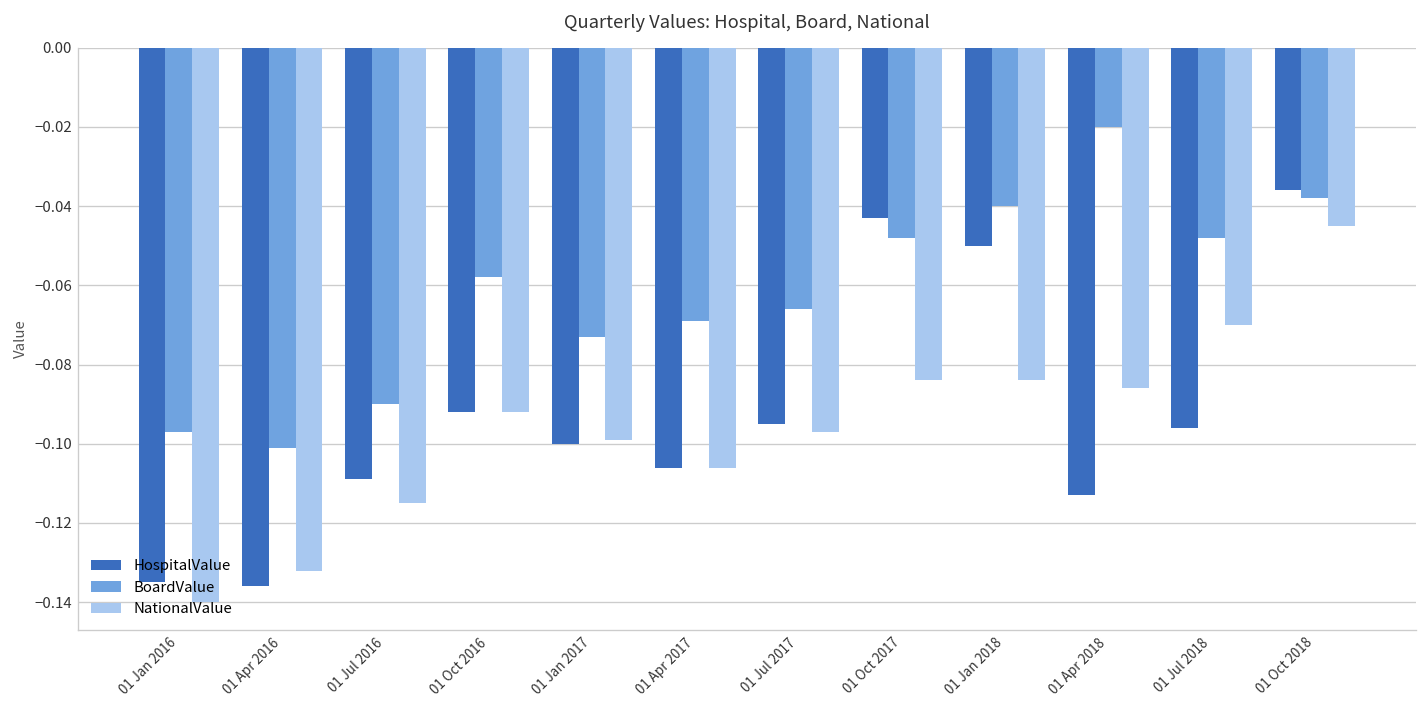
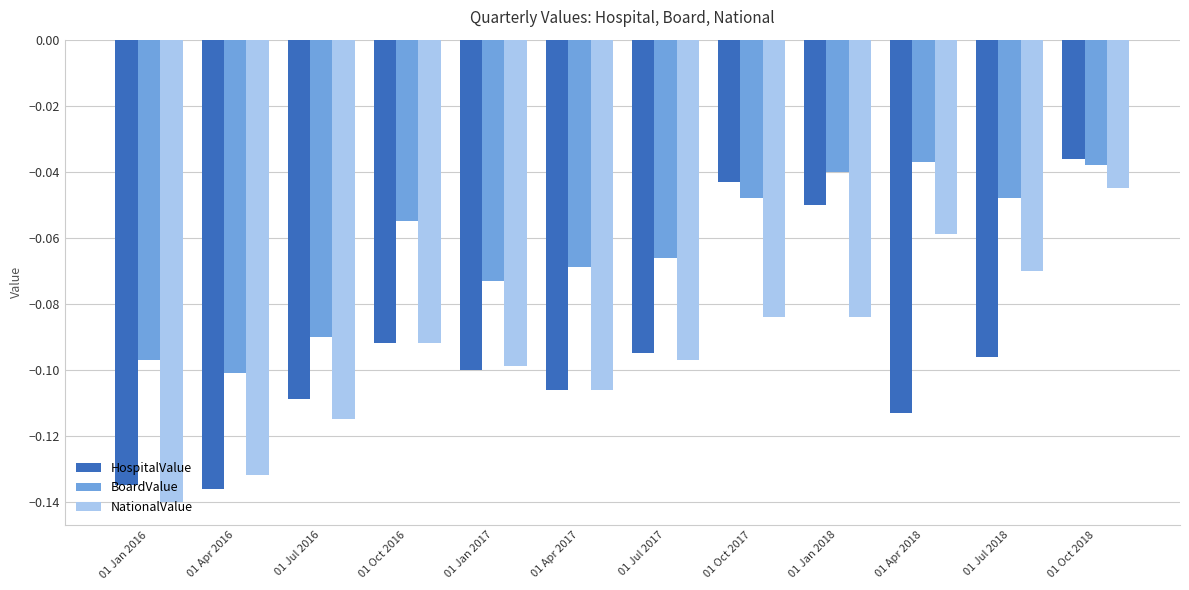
  {
    "HospitalValue": {
      "01 Jan 2016": -0.135,
      "01 Apr 2016": -0.136,
      "01 Jul 2016": -0.109,
      "01 Oct 2016": -0.092,
      "01 Jan 2017": -0.100,
      "01 Apr 2017": -0.106,
      "01 Jul 2017": -0.095,
      "01 Oct 2017": -0.043,
      "01 Jan 2018": -0.050,
      "01 Apr 2018": -0.113,
      "01 Jul 2018": -0.096,
      "01 Oct 2018": -0.036
    },
    "BoardValue": {
      "01 Jan 2016": -0.097,
      "01 Apr 2016": -0.101,
      "01 Jul 2016": -0.090,
-     "01 Oct 2016": -0.058,
+     "01 Oct 2016": -0.055,
      "01 Jan 2017": -0.073,
      "01 Apr 2017": -0.069,
      "01 Jul 2017": -0.066,
      "01 Oct 2017": -0.048,
      "01 Jan 2018": -0.040,
-     "01 Apr 2018": -0.020,
+     "01 Apr 2018": -0.037,
      "01 Jul 2018": -0.048,
      "01 Oct 2018": -0.038
    },
    "NationalValue": {
      "01 Jan 2016": -0.140,
      "01 Apr 2016": -0.132,
      "01 Jul 2016": -0.115,
      "01 Oct 2016": -0.092,
      "01 Jan 2017": -0.099,
      "01 Apr 2017": -0.106,
      "01 Jul 2017": -0.097,
      "01 Oct 2017": -0.084,
      "01 Jan 2018": -0.084,
-     "01 Apr 2018": -0.086,
+     "01 Apr 2018": -0.059,
      "01 Jul 2018": -0.070,
      "01 Oct 2018": -0.045
    }
  }
